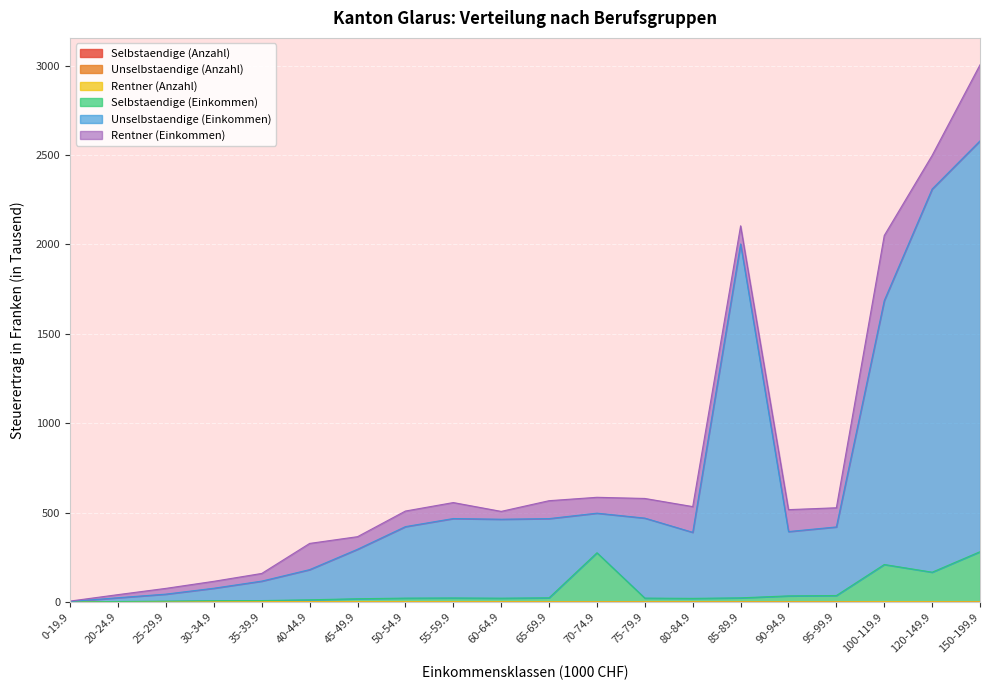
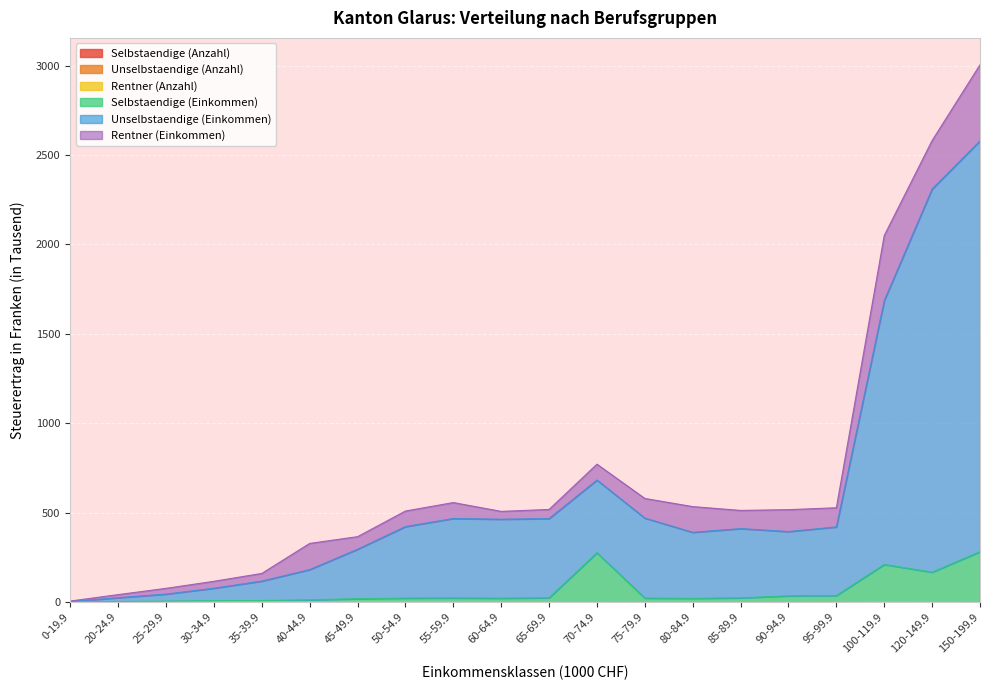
  {
    "Rentner (Anzahl)": {
      "45-49.9": 0,
      "50-54.9": 0,
      "55-59.9": 0,
      "60-64.9": 0,
      "65-69.9": 0,
      "70-74.9": 0,
      "75-79.9": 0,
      "80-84.9": 0,
      "85-89.9": 0,
      "90-94.9": 0,
      "95-99.9": 0,
      "100-119.9": 0,
      "120-149.9": 0,
      "150-199.9": 0
    },
    "Selbstaendige (Einkommen)": {
      "45-49.9": 20,
      "50-54.9": 20,
      "55-59.9": 20,
      "60-64.9": 20,
      "65-69.9": 20,
      "70-74.9": 270,
      "75-79.9": 20,
      "80-84.9": 20,
      "85-89.9": 20,
      "90-94.9": 30,
      "95-99.9": 40,
      "100-119.9": 210,
      "120-149.9": 170,
      "150-199.9": 280
    },
    "Unselbstaendige (Einkommen)": {
      "20-24.9": 20,
      "25-29.9": 40,
      "30-34.9": 70,
      "35-39.9": 110,
      "40-44.9": 170,
      "45-49.9": 280,
      "50-54.9": 400,
      "55-59.9": 440,
      "60-64.9": 440,
      "65-69.9": 440,
-     "70-74.9": 220,
+     "70-74.9": 410,
      "75-79.9": 450,
      "80-84.9": 370,
-     "85-89.9": 1980,
+     "85-89.9": 390,
      "90-94.9": 360,
      "95-99.9": 380,
      "100-119.9": 1480,
      "120-149.9": 2140,
      "150-199.9": 2300
    },
    "Rentner (Einkommen)": {
      "20-24.9": 20,
      "25-29.9": 30,
      "30-34.9": 40,
      "35-39.9": 40,
      "40-44.9": 150,
      "45-49.9": 70,
      "50-54.9": 90,
      "55-59.9": 90,
      "60-64.9": 40,
-     "65-69.9": 100,
+     "65-69.9": 50,
      "70-74.9": 90,
      "75-79.9": 110,
      "80-84.9": 140,
      "85-89.9": 100,
      "90-94.9": 120,
      "95-99.9": 110,
      "100-119.9": 360,
-     "120-149.9": 190,
+     "120-149.9": 270,
      "150-199.9": 430
    }
  }
